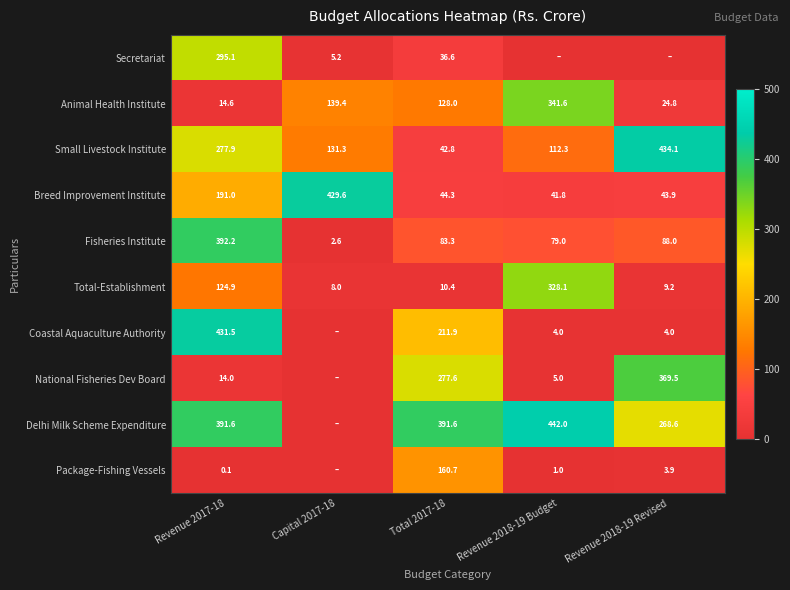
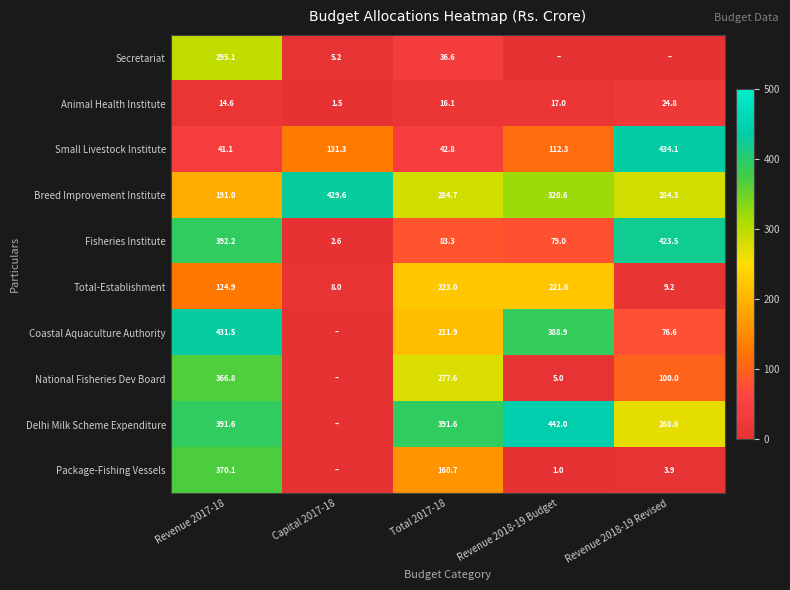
  {
    "Secretariat": {
      "Revenue 2017-18": 295.1,
      "Capital 2017-18": 5.2,
      "Total 2017-18": 36.6
    },
    "Animal Health Institute": {
      "Revenue 2017-18": 14.6,
-     "Capital 2017-18": 139.4,
-     "Total 2017-18": 128.0,
-     "Revenue 2018-19 Budget": 341.6,
+     "Capital 2017-18": 1.5,
+     "Total 2017-18": 16.1,
+     "Revenue 2018-19 Budget": 17.0,
      "Revenue 2018-19 Revised": 24.8
    },
    "Small Livestock Institute": {
-     "Revenue 2017-18": 277.9,
+     "Revenue 2017-18": 41.1,
      "Capital 2017-18": 131.3,
      "Total 2017-18": 42.8,
      "Revenue 2018-19 Budget": 112.3,
      "Revenue 2018-19 Revised": 434.1
    },
    "Breed Improvement Institute": {
      "Revenue 2017-18": 191.0,
      "Capital 2017-18": 429.6,
-     "Total 2017-18": 44.3,
-     "Revenue 2018-19 Budget": 41.8,
-     "Revenue 2018-19 Revised": 43.9
+     "Total 2017-18": 284.7,
+     "Revenue 2018-19 Budget": 320.6,
+     "Revenue 2018-19 Revised": 284.3
    },
    "Fisheries Institute": {
      "Revenue 2017-18": 392.2,
      "Capital 2017-18": 2.6,
      "Total 2017-18": 83.3,
      "Revenue 2018-19 Budget": 79.0,
-     "Revenue 2018-19 Revised": 88.0
+     "Revenue 2018-19 Revised": 423.5
    },
    "Total-Establishment": {
      "Revenue 2017-18": 124.9,
      "Capital 2017-18": 8.0,
-     "Total 2017-18": 10.4,
-     "Revenue 2018-19 Budget": 328.1,
+     "Total 2017-18": 223.0,
+     "Revenue 2018-19 Budget": 221.6,
      "Revenue 2018-19 Revised": 9.2
    },
    "Coastal Aquaculture Authority": {
      "Revenue 2017-18": 431.5,
      "Total 2017-18": 211.9,
-     "Revenue 2018-19 Budget": 4.0,
-     "Revenue 2018-19 Revised": 4.0
+     "Revenue 2018-19 Budget": 388.9,
+     "Revenue 2018-19 Revised": 76.6
    },
    "National Fisheries Dev Board": {
-     "Revenue 2017-18": 14.0,
+     "Revenue 2017-18": 366.8,
      "Total 2017-18": 277.6,
      "Revenue 2018-19 Budget": 5.0,
-     "Revenue 2018-19 Revised": 369.5
+     "Revenue 2018-19 Revised": 100.0
    },
    "Delhi Milk Scheme Expenditure": {
      "Revenue 2017-18": 391.6,
      "Total 2017-18": 391.6,
      "Revenue 2018-19 Budget": 442.0,
      "Revenue 2018-19 Revised": 268.6
    },
    "Package-Fishing Vessels": {
-     "Revenue 2017-18": 0.1,
+     "Revenue 2017-18": 370.1,
      "Total 2017-18": 160.7,
      "Revenue 2018-19 Budget": 1.0,
      "Revenue 2018-19 Revised": 3.9
    }
  }
